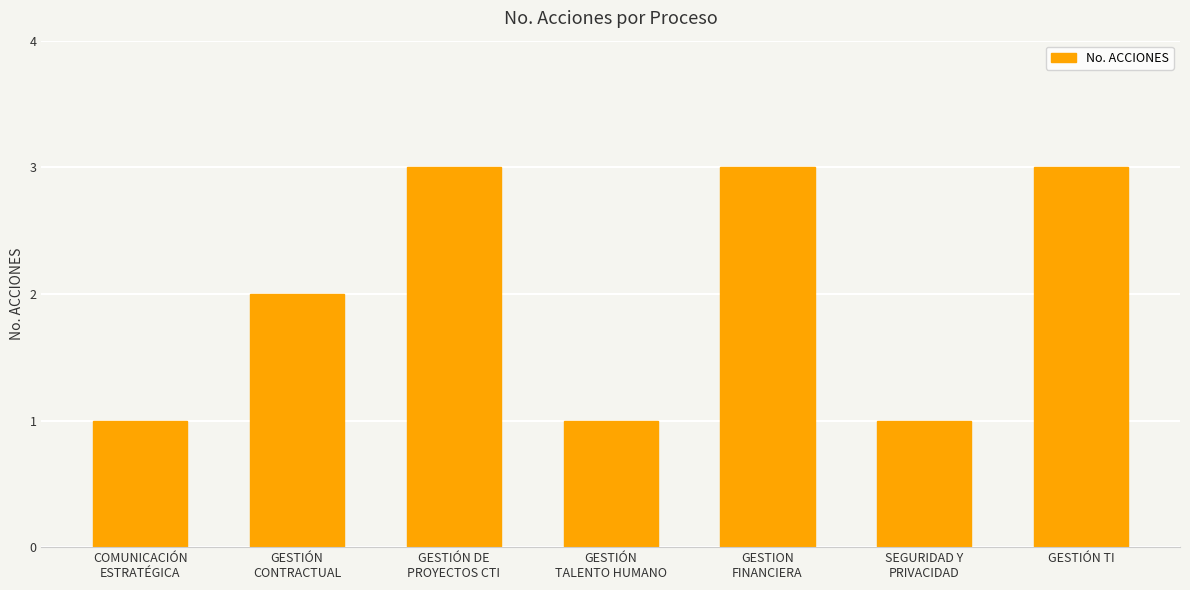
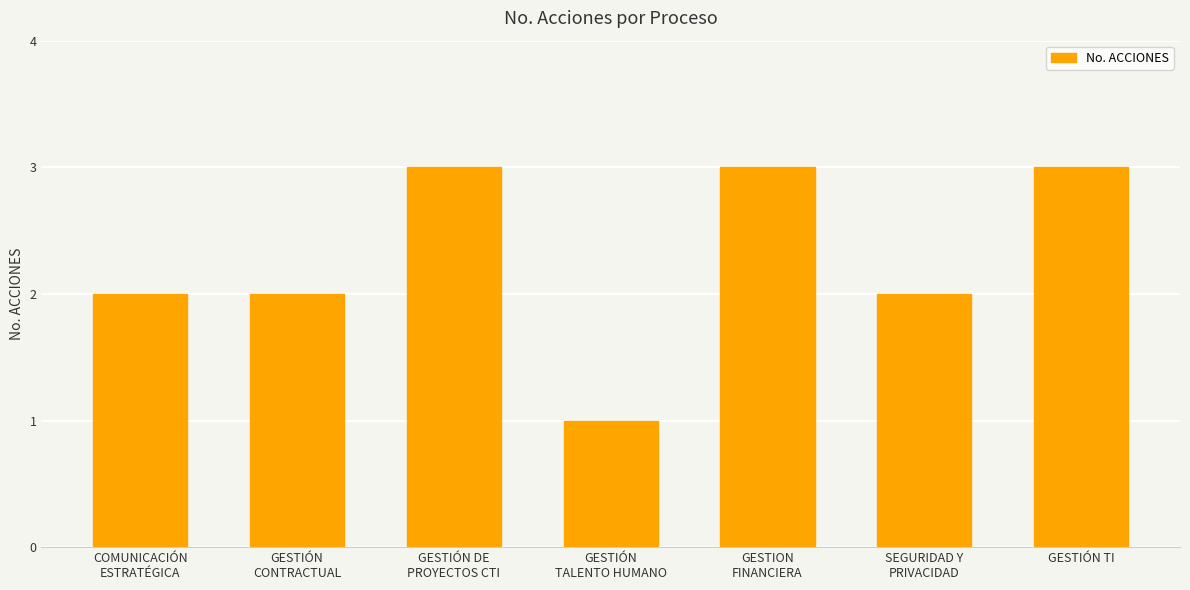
  {
-   "COMUNICACIÓN ESTRATÉGICA": 1,
+   "COMUNICACIÓN ESTRATÉGICA": 2,
    "GESTIÓN CONTRACTUAL": 2,
    "GESTIÓN DE PROYECTOS CTI": 3,
    "GESTIÓN TALENTO HUMANO": 1,
    "GESTION FINANCIERA": 3,
-   "SEGURIDAD Y PRIVACIDAD": 1,
+   "SEGURIDAD Y PRIVACIDAD": 2,
    "GESTIÓN TI": 3
  }
